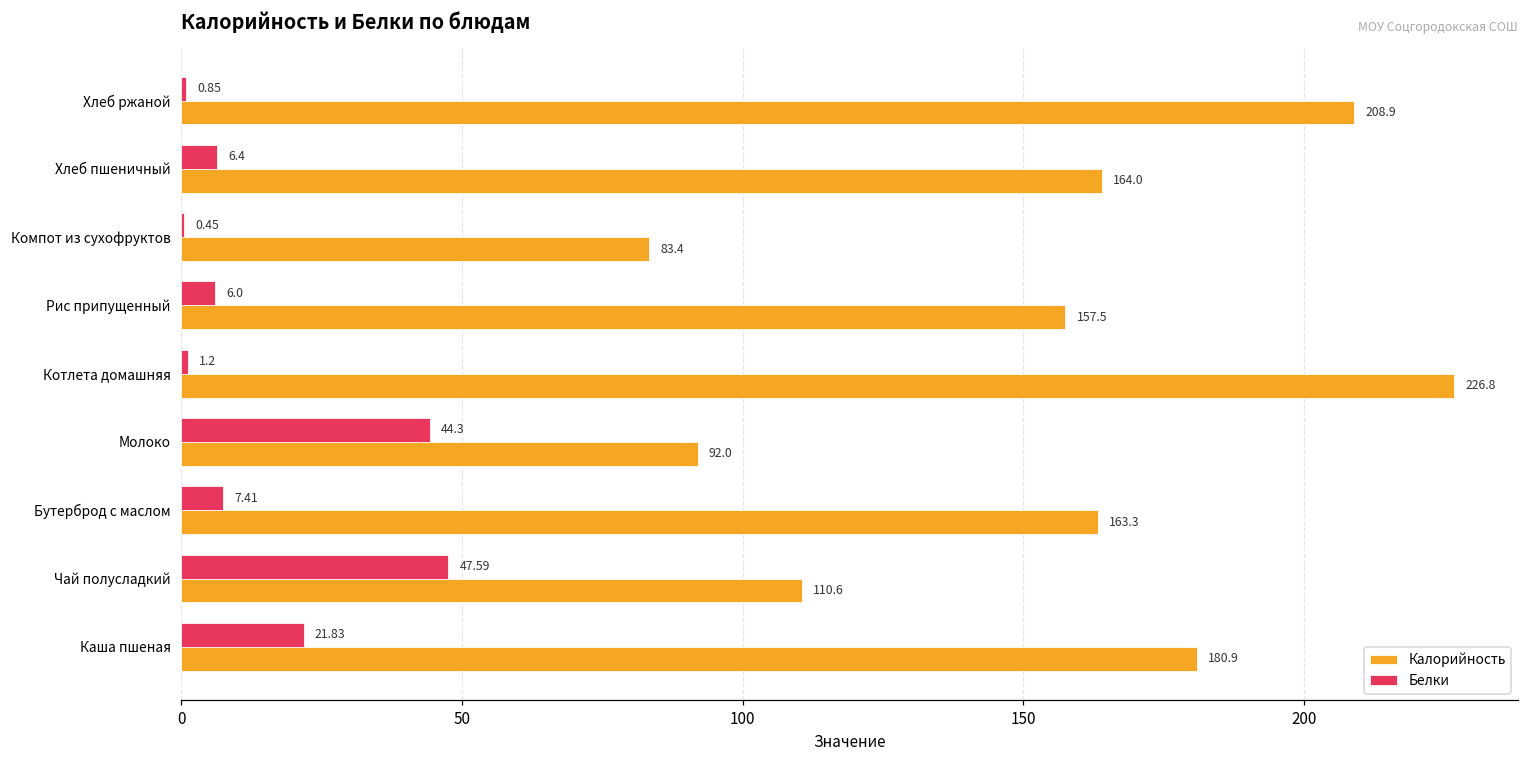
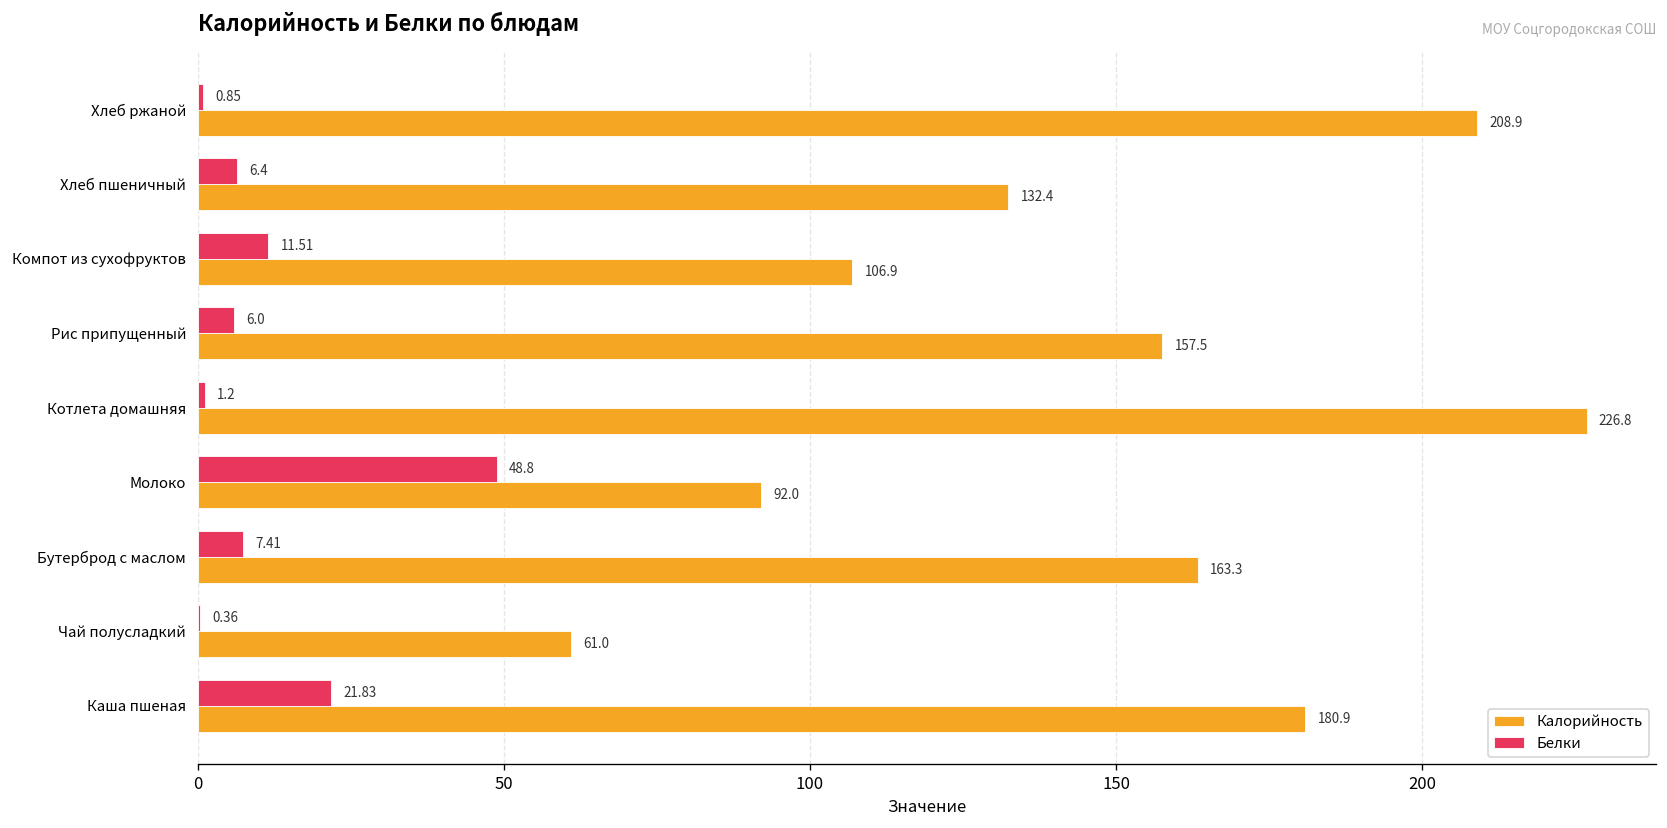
  {
    "Калорийность": {
      "Хлеб ржаной": 208.9,
-     "Хлеб пшеничный": 164.0,
-     "Компот из сухофруктов": 83.4,
+     "Хлеб пшеничный": 132.4,
+     "Компот из сухофруктов": 106.9,
      "Рис припущенный": 157.5,
      "Котлета домашняя": 226.8,
      "Молоко": 92.0,
      "Бутерброд с маслом": 163.3,
-     "Чай полусладкий": 110.6,
+     "Чай полусладкий": 61.0,
      "Каша пшеная": 180.9
    },
    "Белки": {
      "Хлеб ржаной": 0.85,
      "Хлеб пшеничный": 6.4,
-     "Компот из сухофруктов": 0.45,
+     "Компот из сухофруктов": 11.51,
      "Рис припущенный": 6.0,
      "Котлета домашняя": 1.2,
-     "Молоко": 44.3,
+     "Молоко": 48.8,
      "Бутерброд с маслом": 7.41,
-     "Чай полусладкий": 47.59,
+     "Чай полусладкий": 0.36,
      "Каша пшеная": 21.83
    }
  }
